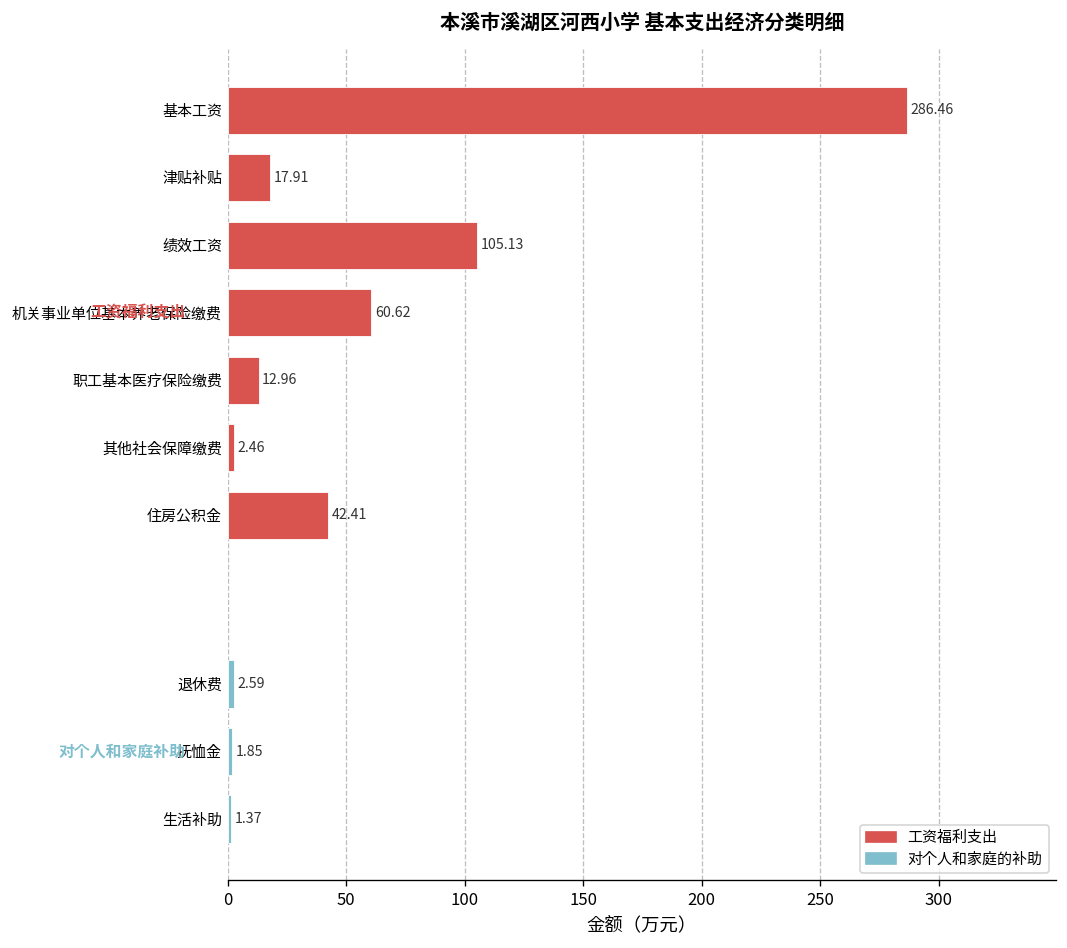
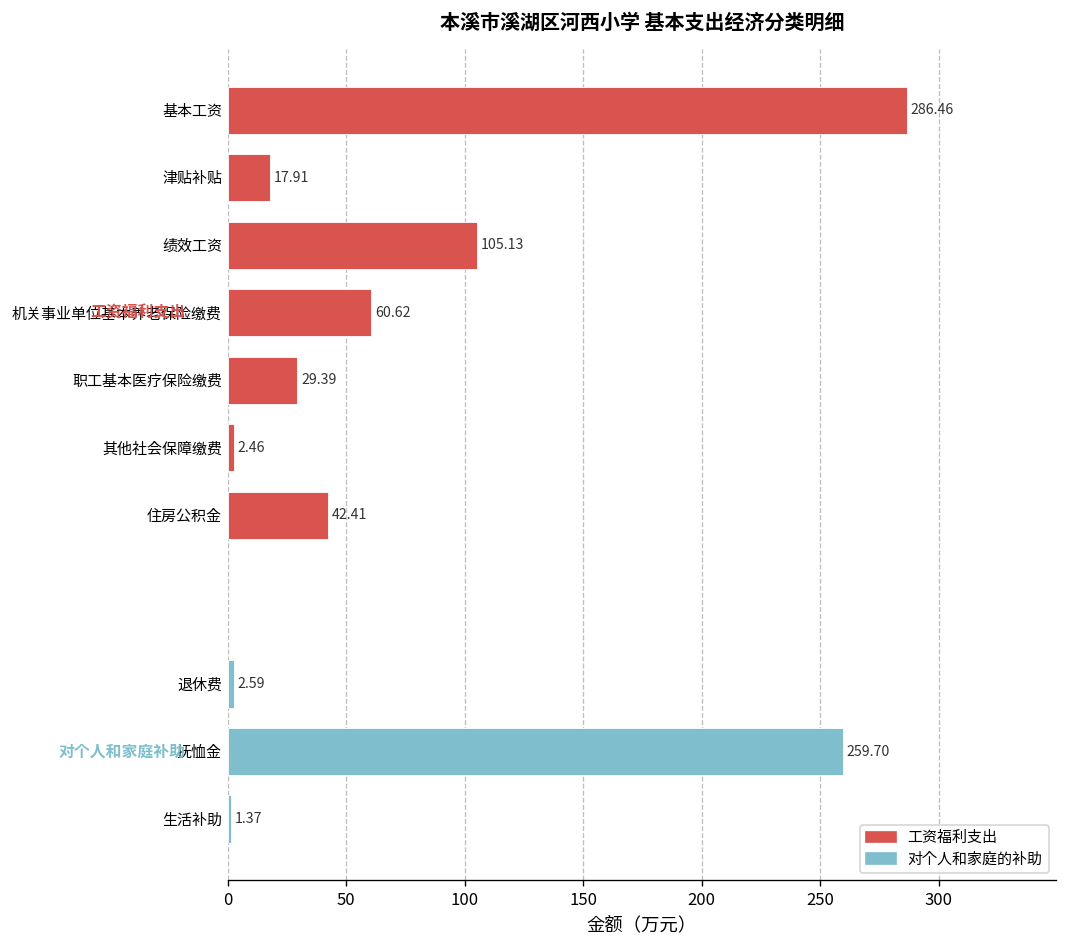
  {
    "基本工资": 286.46,
    "津贴补贴": 17.91,
    "绩效工资": 105.13,
    "机关事业单位基本养老保险缴费": 60.62,
-   "职工基本医疗保险缴费": 12.96,
+   "职工基本医疗保险缴费": 29.39,
    "其他社会保障缴费": 2.46,
    "住房公积金": 42.41,
    "退休费": 2.59,
-   "抚恤金": 1.85,
+   "抚恤金": 259.70,
    "生活补助": 1.37
  }
